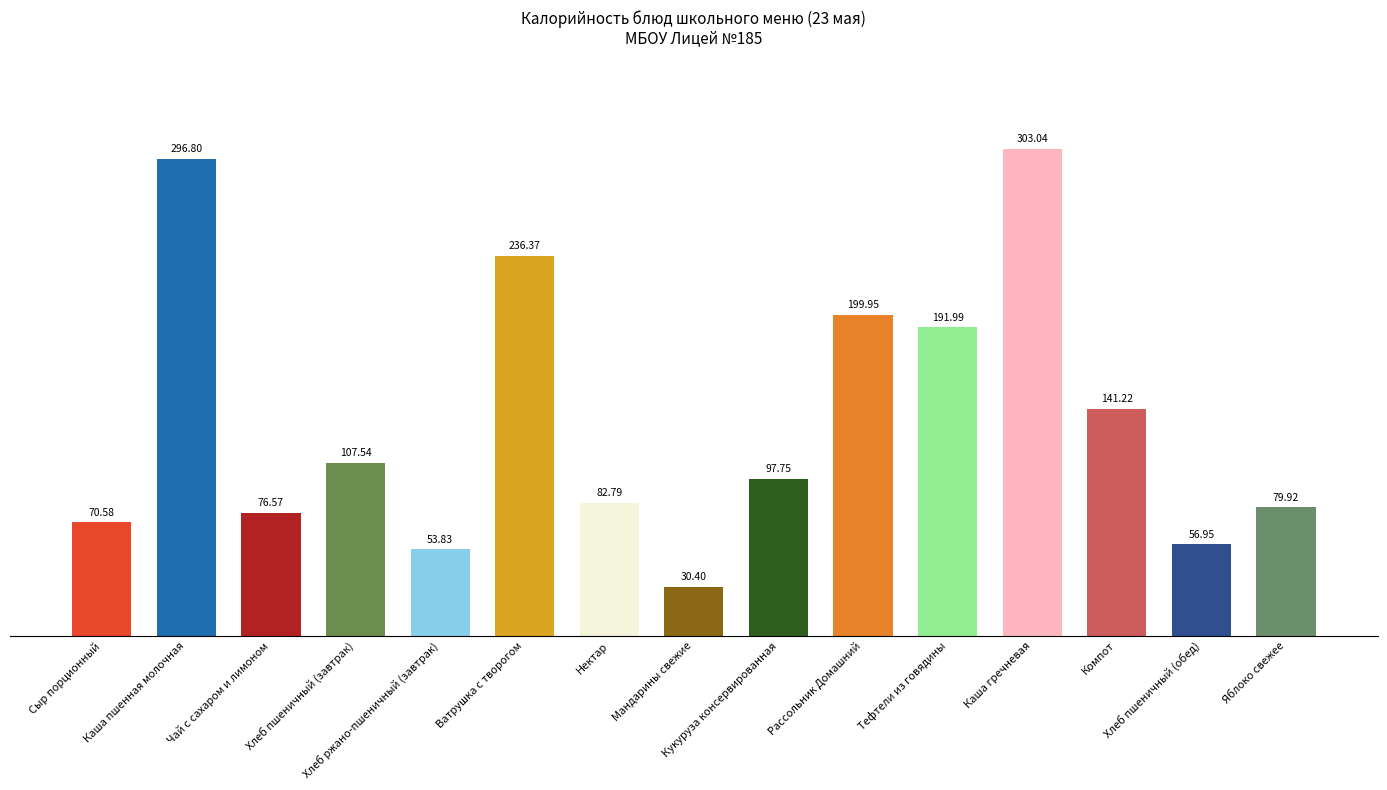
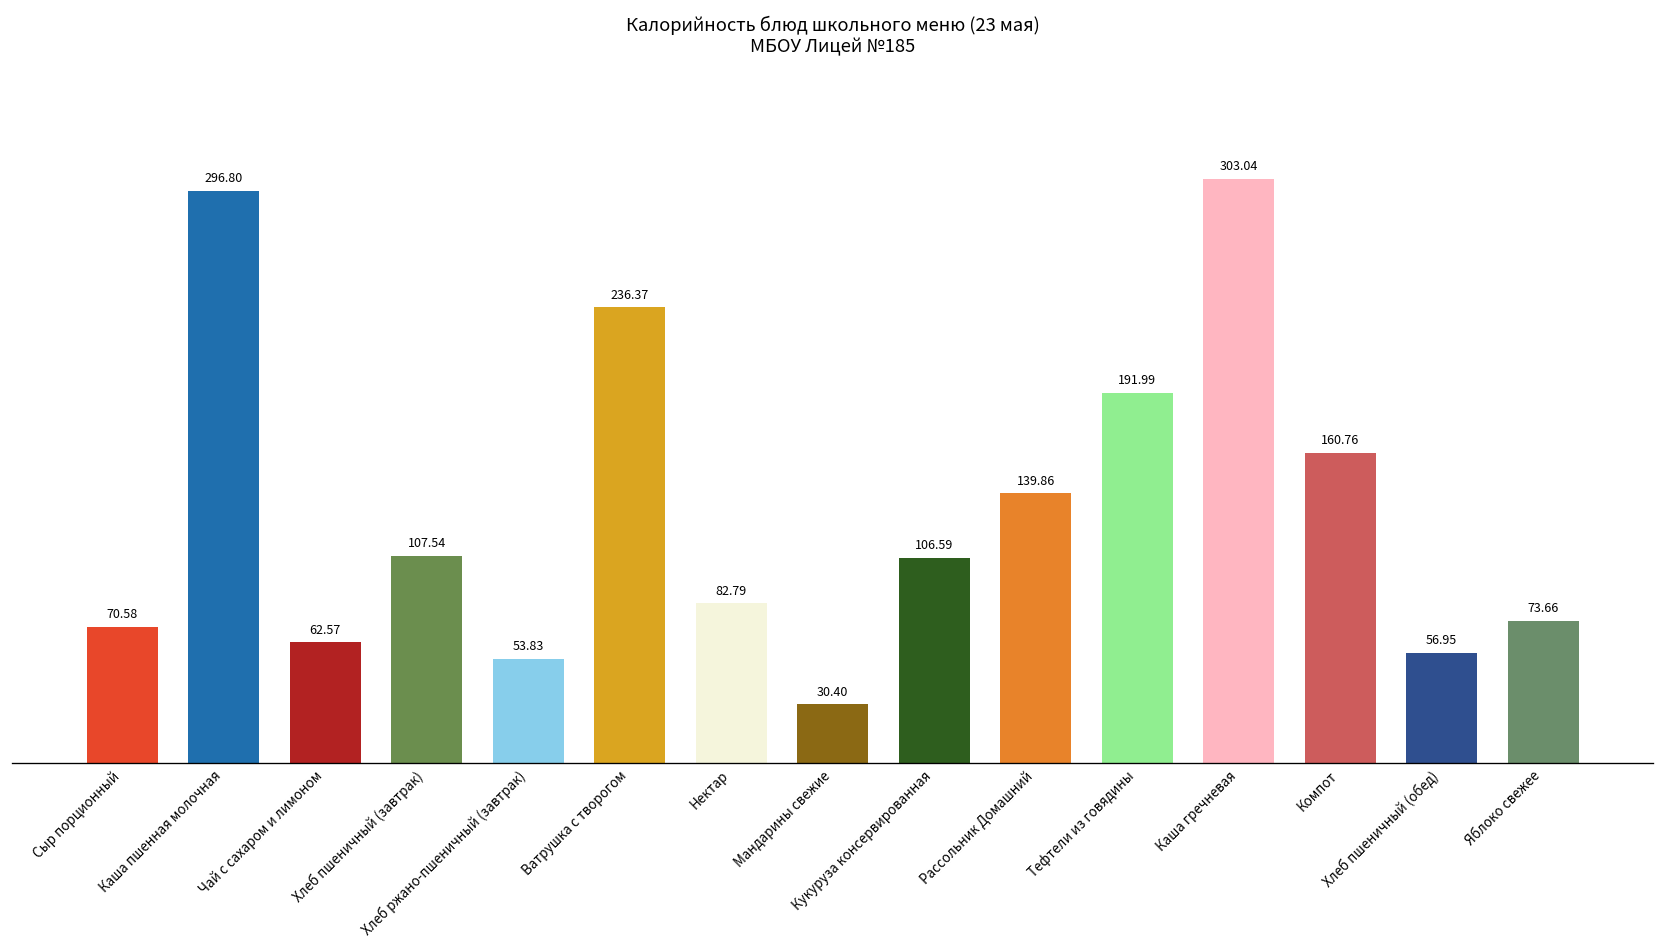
  {
    "Сыр порционный": 70.58,
    "Каша пшенная молочная": 296.80,
-   "Чай с сахаром и лимоном": 76.57,
+   "Чай с сахаром и лимоном": 62.57,
    "Хлеб пшеничный (завтрак)": 107.54,
    "Хлеб ржано-пшеничный (завтрак)": 53.83,
    "Ватрушка с творогом": 236.37,
    "Нектар": 82.79,
    "Мандарины свежие": 30.40,
-   "Кукуруза консервированная": 97.75,
-   "Рассольник Домашний": 199.95,
+   "Кукуруза консервированная": 106.59,
+   "Рассольник Домашний": 139.86,
    "Тефтели из говядины": 191.99,
    "Каша гречневая": 303.04,
-   "Компот": 141.22,
+   "Компот": 160.76,
    "Хлеб пшеничный (обед)": 56.95,
-   "Яблоко свежее": 79.92
+   "Яблоко свежее": 73.66
  }
